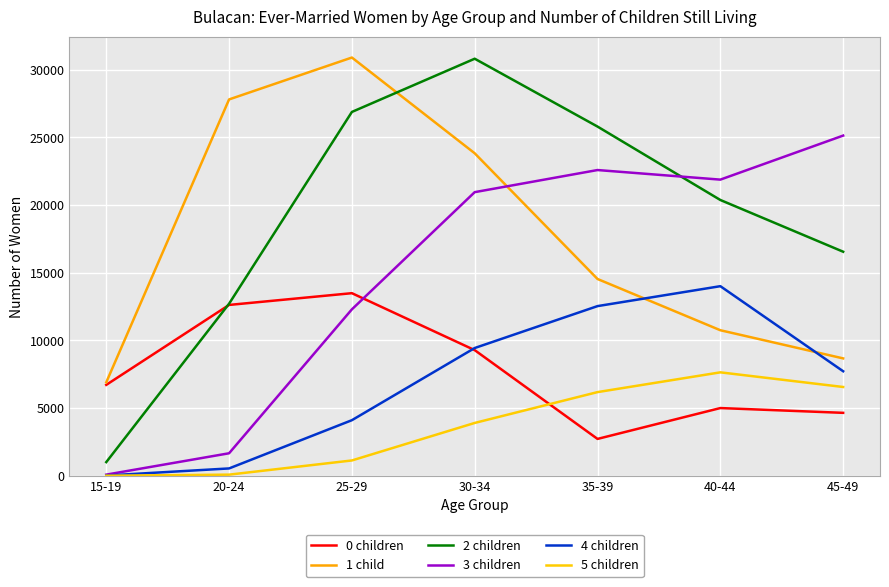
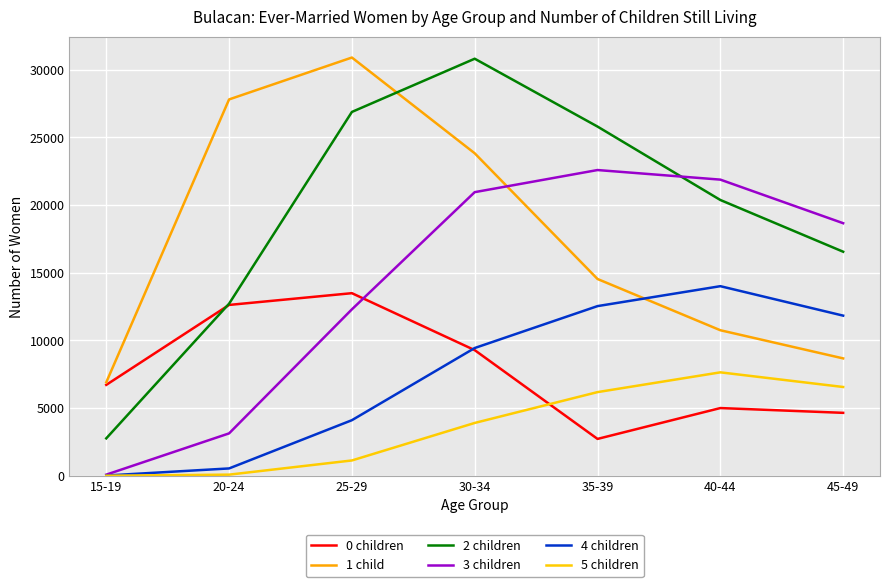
  {
    "0 children": {
      "25-29": 13500,
      "35-39": 2700,
      "40-44": 5000,
      "45-49": 4700
    },
    "2 children": {
-     "15-19": 1000,
+     "15-19": 2800,
      "25-29": 26900,
      "30-34": 30800,
      "35-39": 25800,
      "40-44": 20400,
      "45-49": 16600
    },
    "3 children": {
-     "20-24": 1700,
+     "20-24": 3100,
      "25-29": 12300,
      "30-34": 21000,
      "35-39": 22600,
      "40-44": 21900,
-     "45-49": 25100
+     "45-49": 18700
    },
    "4 children": {
      "20-24": 500,
      "25-29": 4100,
      "35-39": 12500,
      "40-44": 14000,
-     "45-49": 7700
+     "45-49": 11800
    }
  }
